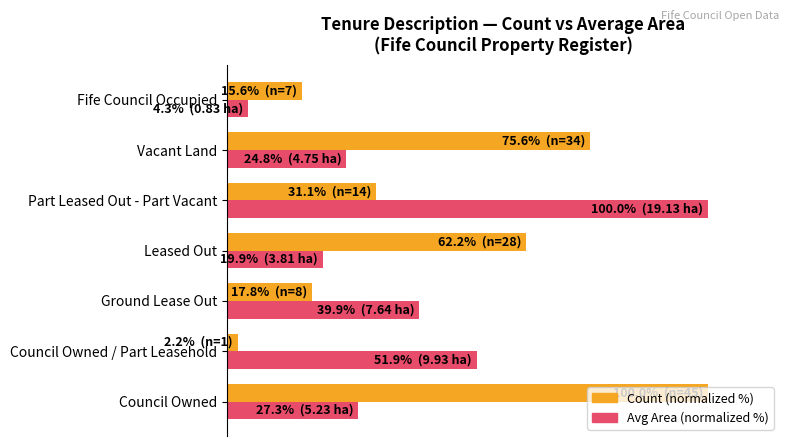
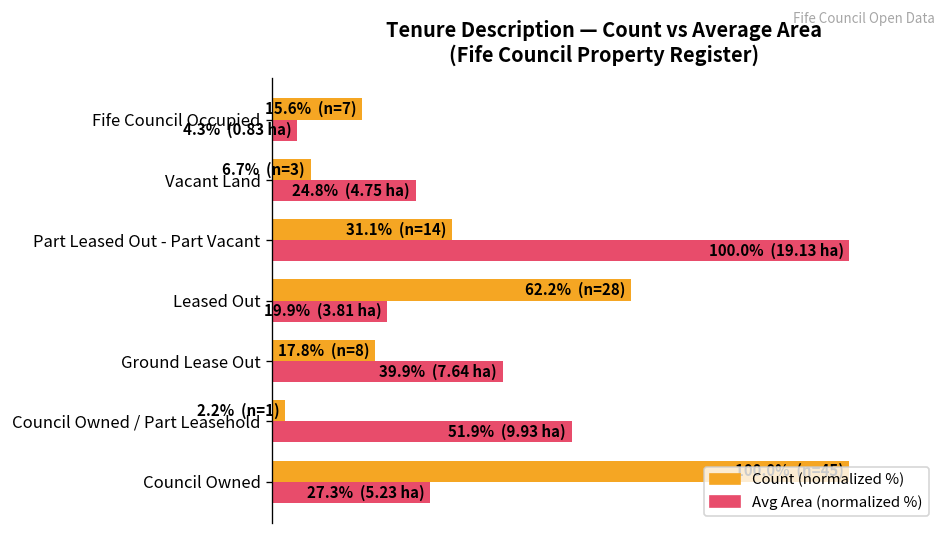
  {
    "Count (normalized %)": {
      "Fife Council Occupied": "15.6%",
-     "Vacant Land": "75.6% (n=34)",
+     "Vacant Land": "6.7% (n=3)",
      "Part Leased Out - Part Vacant": "31.1%",
      "Leased Out": "62.2%",
      "Ground Lease Out": "17.8%",
      "Council Owned / Part Leasehold": "2.2%"
    },
    "Avg Area (normalized %)": {
      "Fife Council Occupied": "4.3%",
      "Vacant Land": "24.8%",
      "Part Leased Out - Part Vacant": "100.0%",
      "Leased Out": "19.9%",
      "Ground Lease Out": "39.9%",
      "Council Owned / Part Leasehold": "51.9%",
      "Council Owned": "27.3%"
    }
  }
